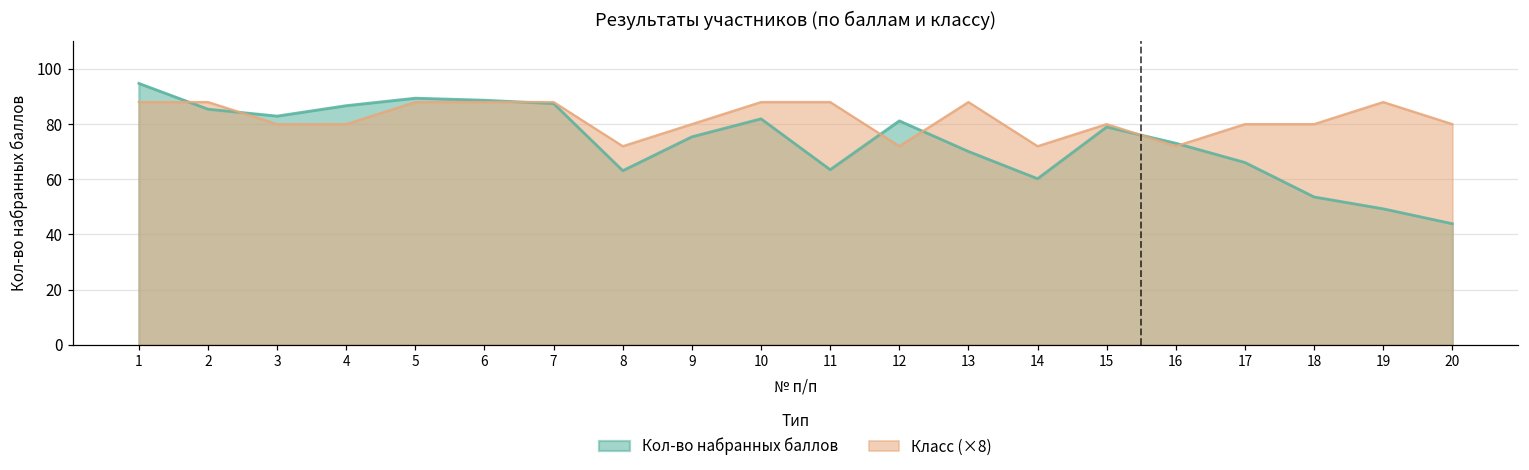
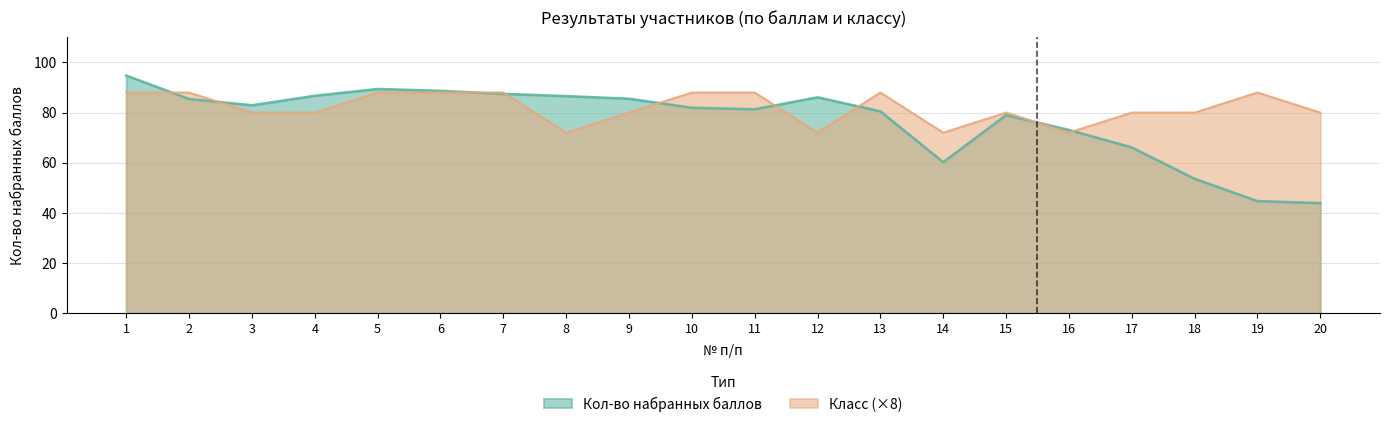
  {
    "Кол-во набранных баллов": {
      "1": 95,
      "2": 85,
      "3": 83,
      "4": 87,
      "5": 89,
-     "8": 63,
-     "9": 75,
+     "8": 87,
+     "9": 86,
      "10": 82,
-     "11": 63,
-     "12": 81,
-     "13": 70,
+     "11": 81,
+     "12": 86,
+     "13": 81,
      "14": 60,
      "15": 79,
      "16": 73,
      "17": 66,
      "18": 54,
-     "19": 49,
+     "19": 45,
      "20": 44
    },
    "Класс (×8)": {
      "1": 88,
      "2": 88,
      "3": 80,
      "4": 80,
      "5": 88,
      "8": 72,
      "9": 80,
      "10": 88,
      "11": 88,
      "12": 72,
      "13": 88,
      "14": 72,
      "15": 80,
      "16": 72,
      "17": 80,
      "18": 80,
      "19": 88,
      "20": 80
    }
  }
